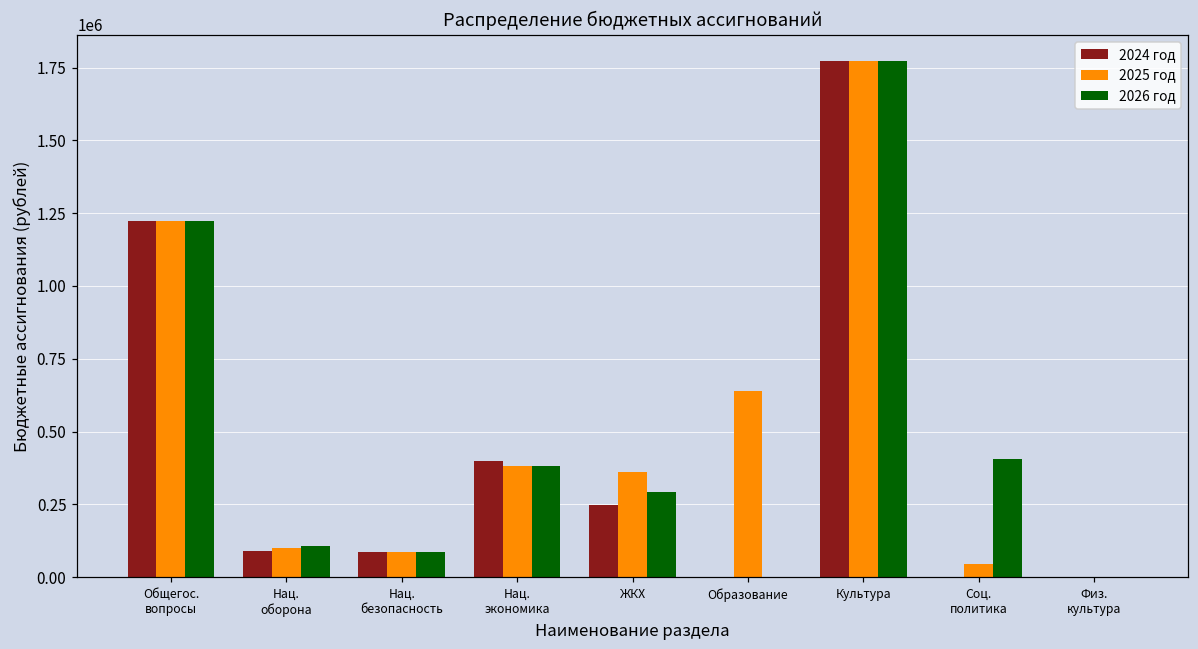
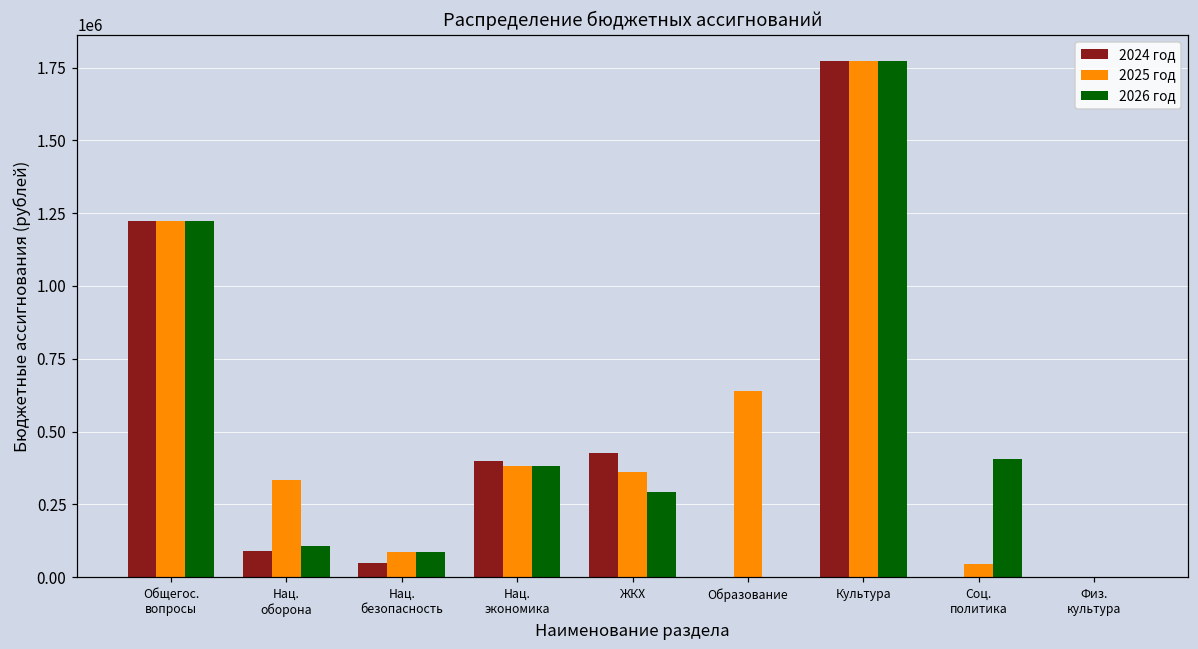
  {
    "2024 год": {
      "Общегос. вопросы": 1220000,
      "Нац. оборона": 90000,
-     "Нац. безопасность": 90000,
+     "Нац. безопасность": 50000,
      "Нац. экономика": 400000,
-     "ЖКХ": 250000,
+     "ЖКХ": 430000,
      "Культура": 1770000
    },
    "2025 год": {
      "Общегос. вопросы": 1220000,
-     "Нац. оборона": 100000,
+     "Нац. оборона": 330000,
      "Нац. безопасность": 90000,
      "Нац. экономика": 380000,
      "ЖКХ": 360000,
      "Образование": 640000,
      "Культура": 1770000,
      "Соц. политика": 50000
    },
    "2026 год": {
      "Общегос. вопросы": 1220000,
      "Нац. оборона": 110000,
      "Нац. безопасность": 90000,
      "Нац. экономика": 380000,
      "ЖКХ": 290000,
      "Культура": 1770000,
      "Соц. политика": 410000
    }
  }
